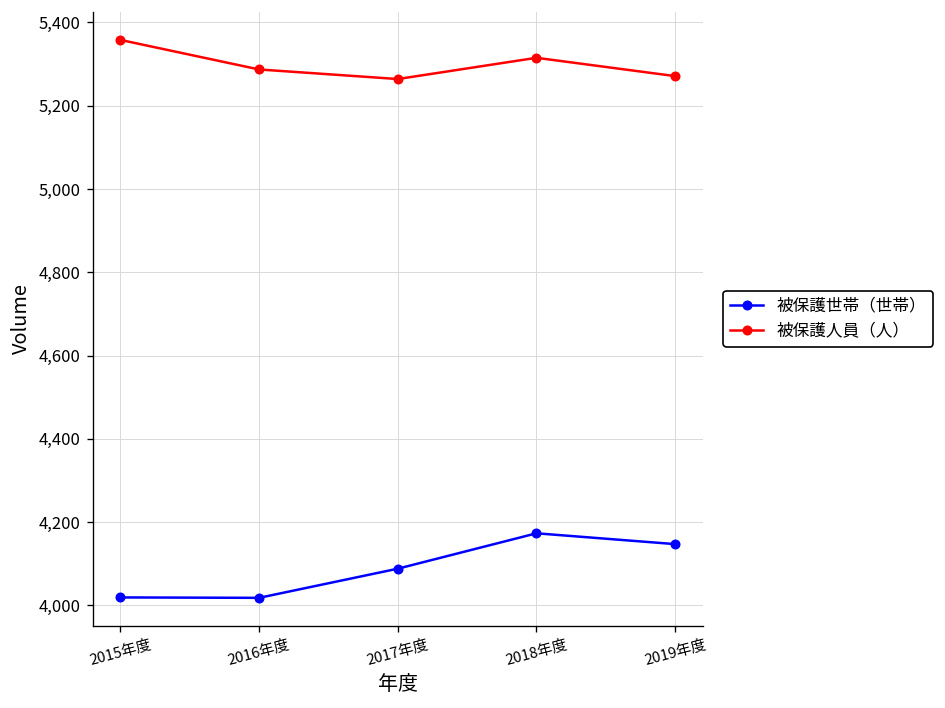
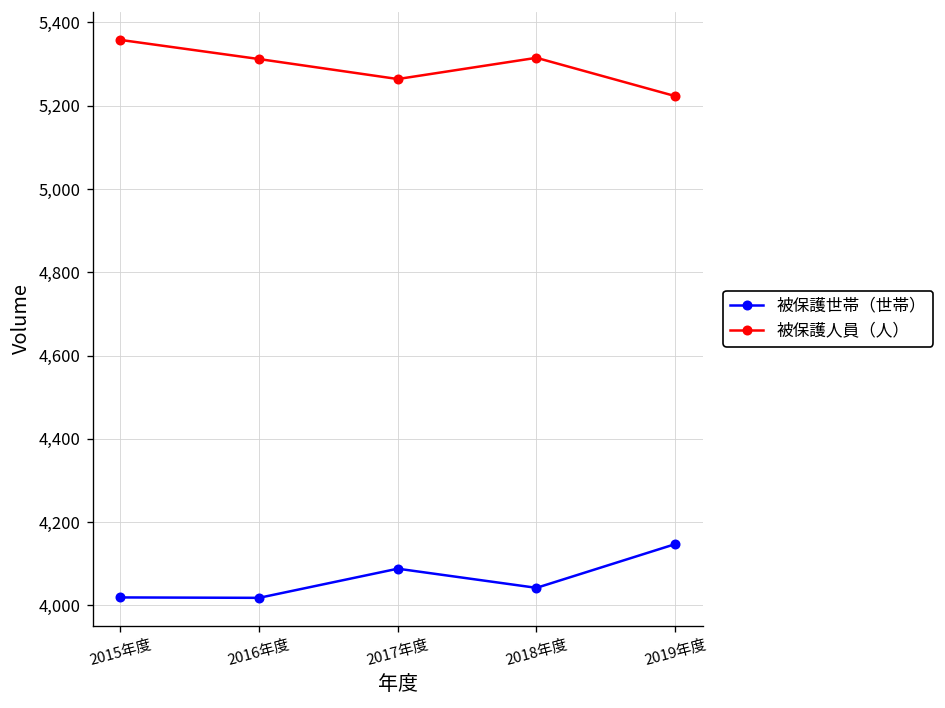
  {
    "被保護世帯（世帯）": {
      "2015年度": "4,020",
      "2016年度": "4,020",
      "2017年度": "4,090",
-     "2018年度": "4,170",
+     "2018年度": "4,040",
      "2019年度": "4,150"
    },
    "被保護人員（人）": {
      "2015年度": "5,360",
-     "2016年度": "5,290",
+     "2016年度": "5,310",
      "2017年度": "5,260",
      "2018年度": "5,320",
-     "2019年度": "5,270"
+     "2019年度": "5,220"
    }
  }
